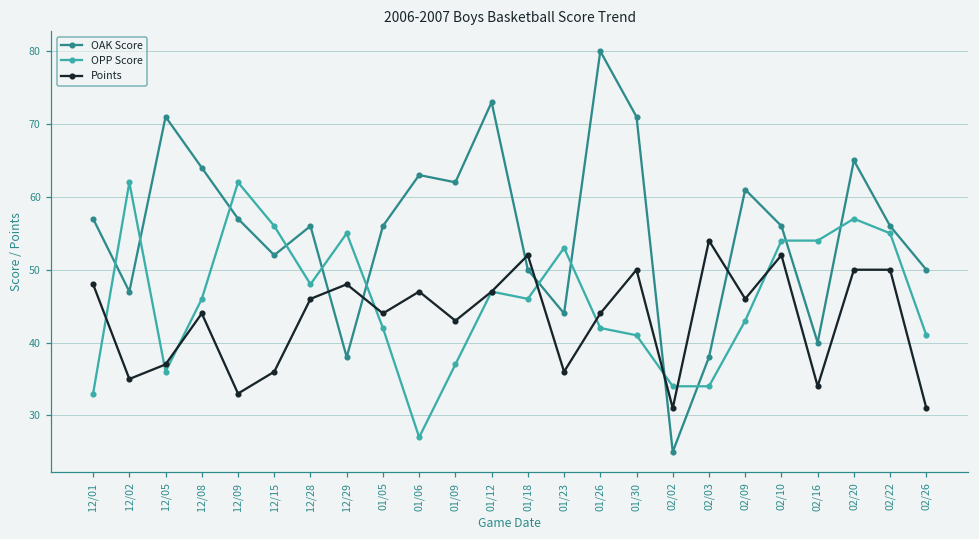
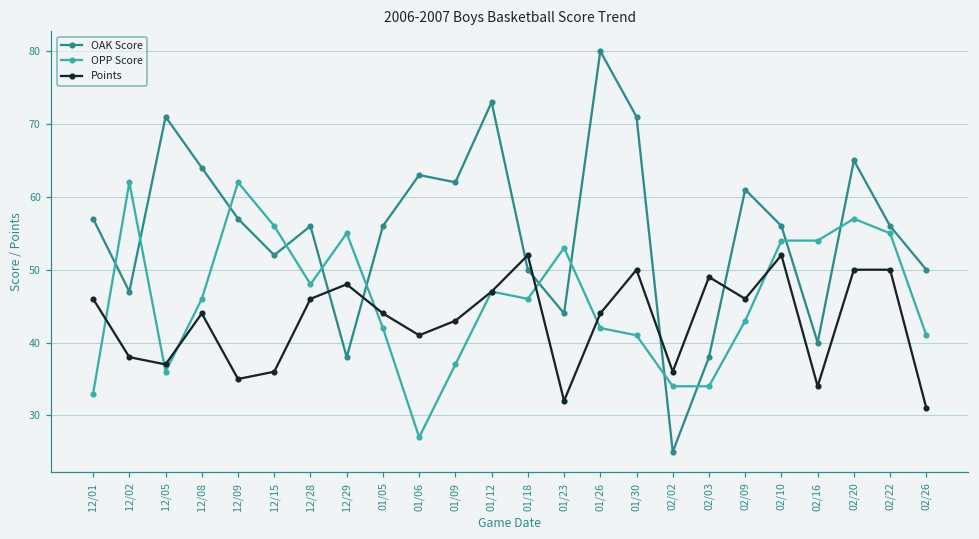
  {
    "Points": {
-     "12/01": 48,
-     "12/02": 35,
+     "12/01": 46,
+     "12/02": 38,
      "12/05": 37,
      "12/08": 44,
-     "12/09": 33,
+     "12/09": 35,
      "12/15": 36,
      "12/28": 46,
      "12/29": 48,
      "01/05": 44,
-     "01/06": 47,
+     "01/06": 41,
      "01/09": 43,
      "01/18": 52,
-     "01/23": 36,
+     "01/23": 32,
      "01/26": 44,
      "01/30": 50,
-     "02/02": 31,
-     "02/03": 54,
+     "02/02": 36,
+     "02/03": 49,
      "02/09": 46,
      "02/10": 52,
      "02/16": 34,
      "02/20": 50,
      "02/22": 50,
      "02/26": 31
    }
  }
